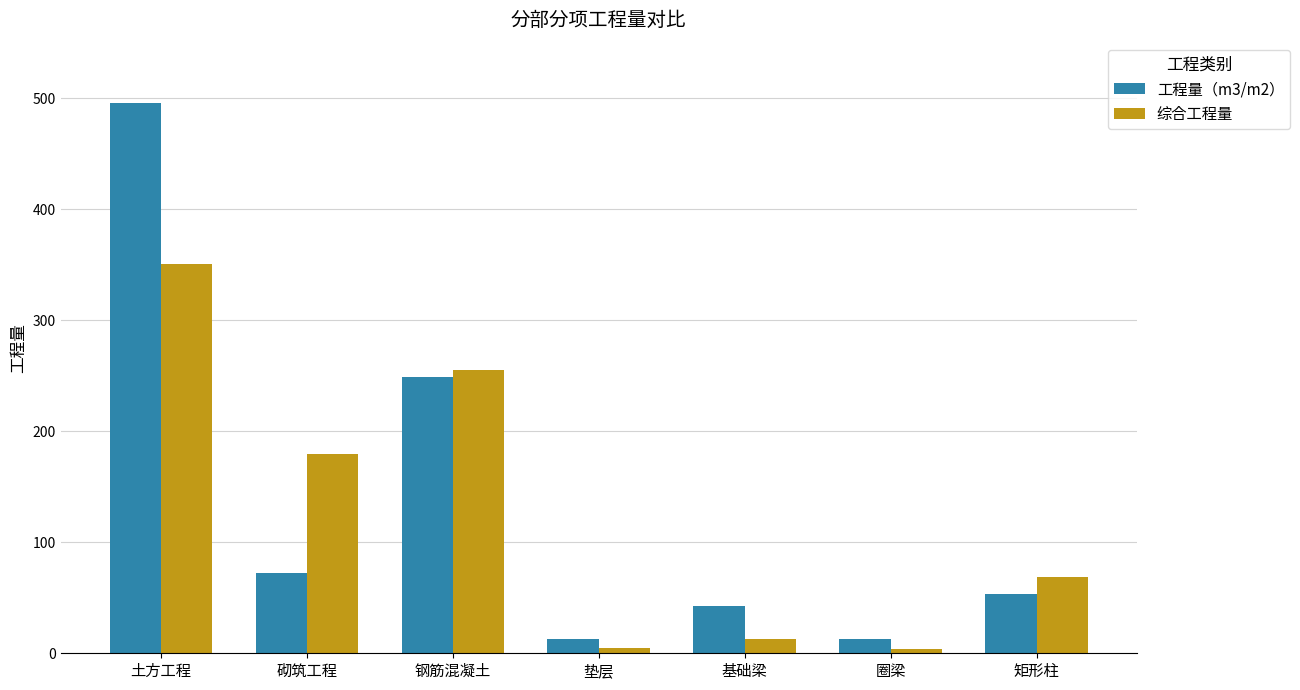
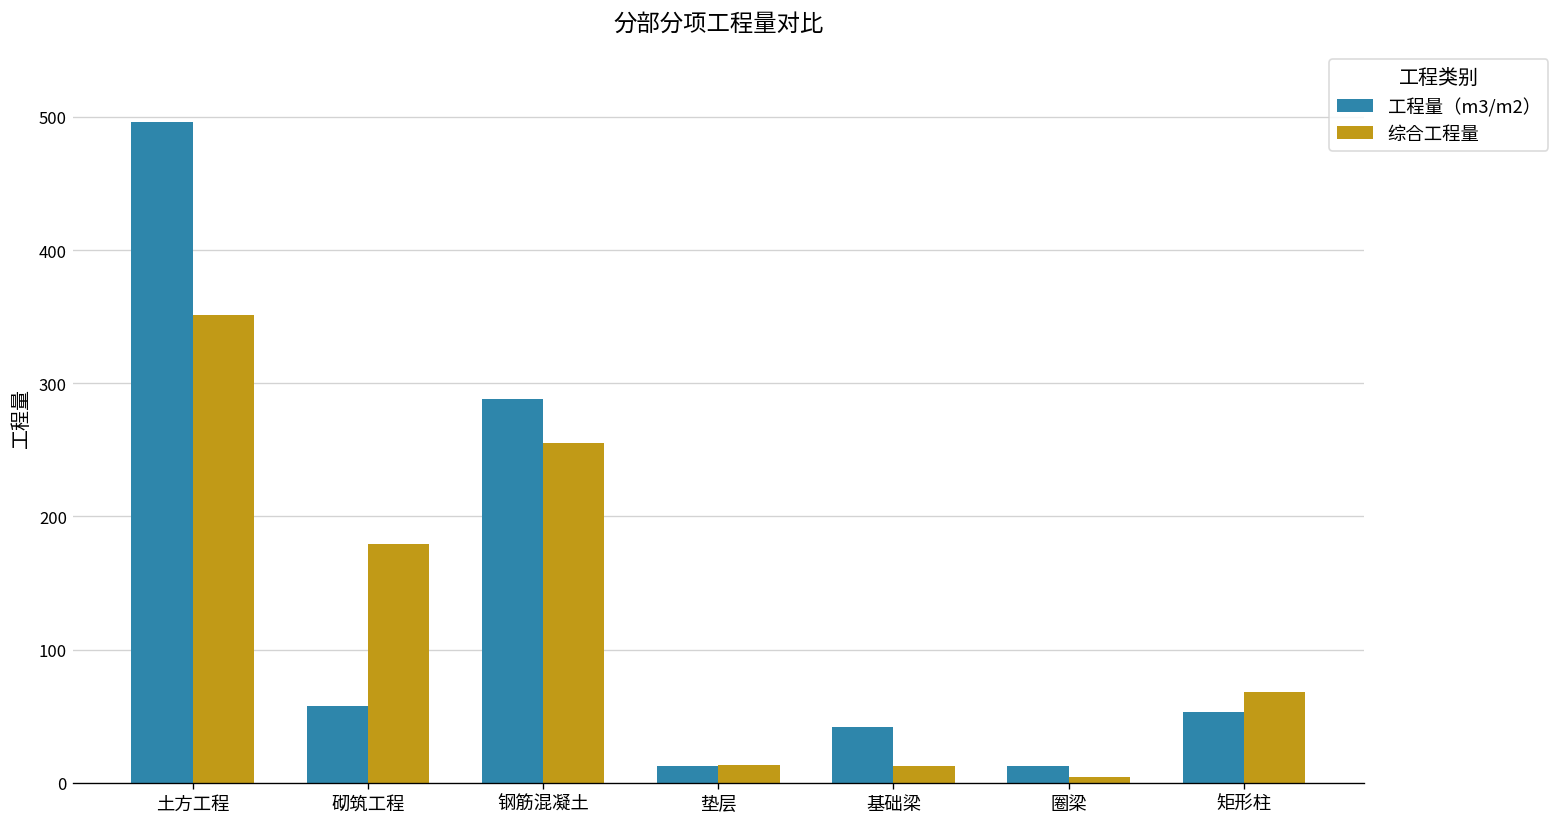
  {
    "工程量（m3/m2）": {
      "土方工程": 496,
-     "砌筑工程": 72,
-     "钢筋混凝土": 249,
+     "砌筑工程": 58,
+     "钢筋混凝土": 288,
      "垫层": 13,
      "基础梁": 42,
      "圈梁": 13,
      "矩形柱": 53
    },
    "综合工程量": {
      "土方工程": 351,
      "砌筑工程": 180,
      "钢筋混凝土": 255,
-     "垫层": 5,
+     "垫层": 13,
      "基础梁": 13,
      "圈梁": 4,
      "矩形柱": 68
    }
  }
